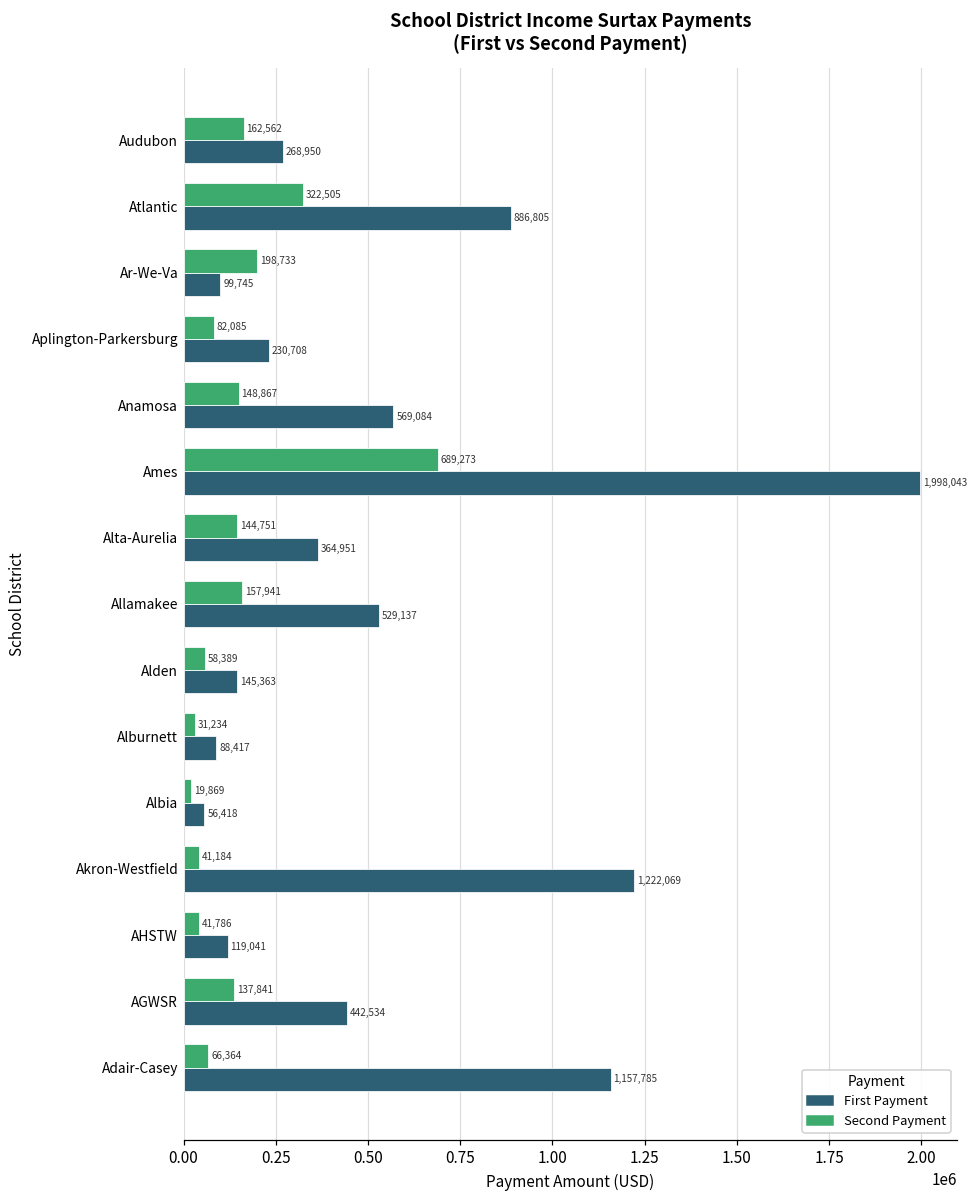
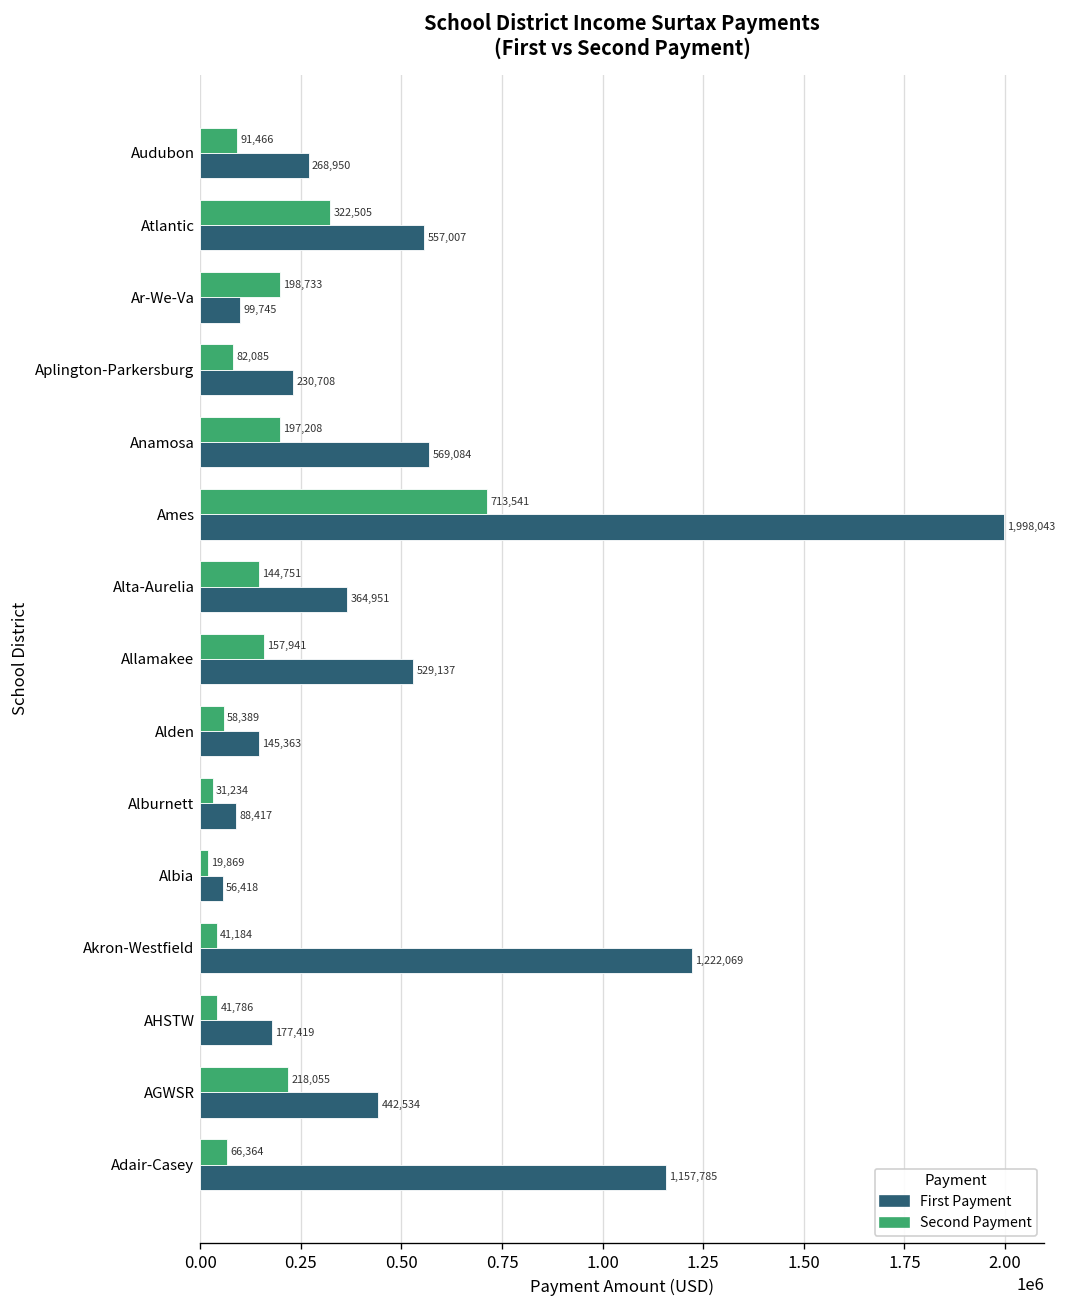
  {
    "First Payment": {
      "Audubon": "268,950",
-     "Atlantic": "886,805",
+     "Atlantic": "557,007",
      "Ar-We-Va": "99,745",
      "Aplington-Parkersburg": "230,708",
      "Anamosa": "569,084",
      "Ames": "1,998,043",
      "Alta-Aurelia": "364,951",
      "Allamakee": "529,137",
      "Alden": "145,363",
      "Alburnett": "88,417",
      "Albia": "56,418",
      "Akron-Westfield": "1,222,069",
-     "AHSTW": "119,041",
+     "AHSTW": "177,419",
      "AGWSR": "442,534",
      "Adair-Casey": "1,157,785"
    },
    "Second Payment": {
-     "Audubon": "162,562",
+     "Audubon": "91,466",
      "Atlantic": "322,505",
      "Ar-We-Va": "198,733",
      "Aplington-Parkersburg": "82,085",
-     "Anamosa": "148,867",
-     "Ames": "689,273",
+     "Anamosa": "197,208",
+     "Ames": "713,541",
      "Alta-Aurelia": "144,751",
      "Allamakee": "157,941",
      "Alden": "58,389",
      "Alburnett": "31,234",
      "Albia": "19,869",
      "Akron-Westfield": "41,184",
      "AHSTW": "41,786",
-     "AGWSR": "137,841",
+     "AGWSR": "218,055",
      "Adair-Casey": "66,364"
    }
  }
